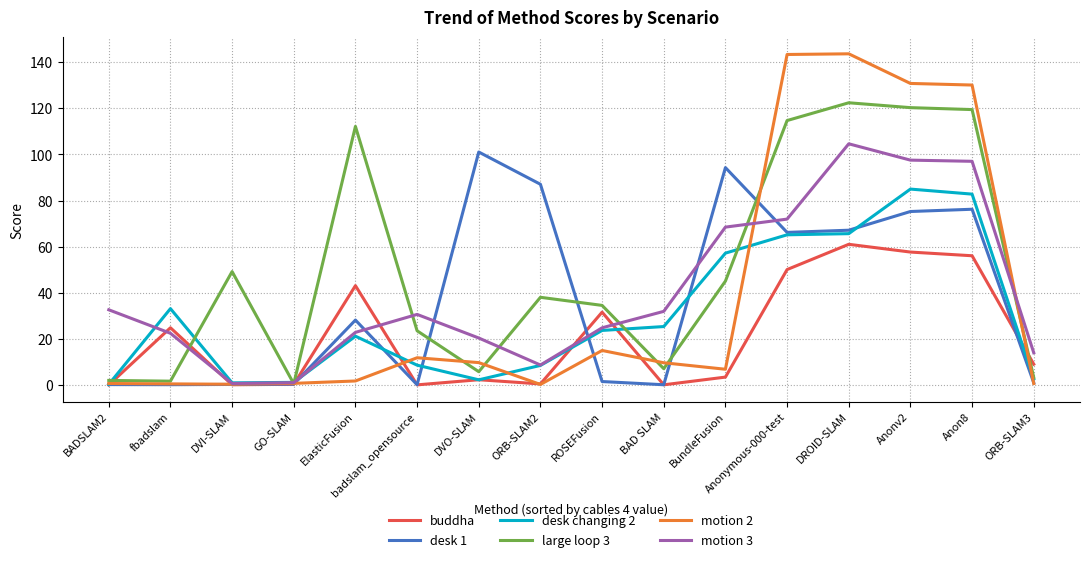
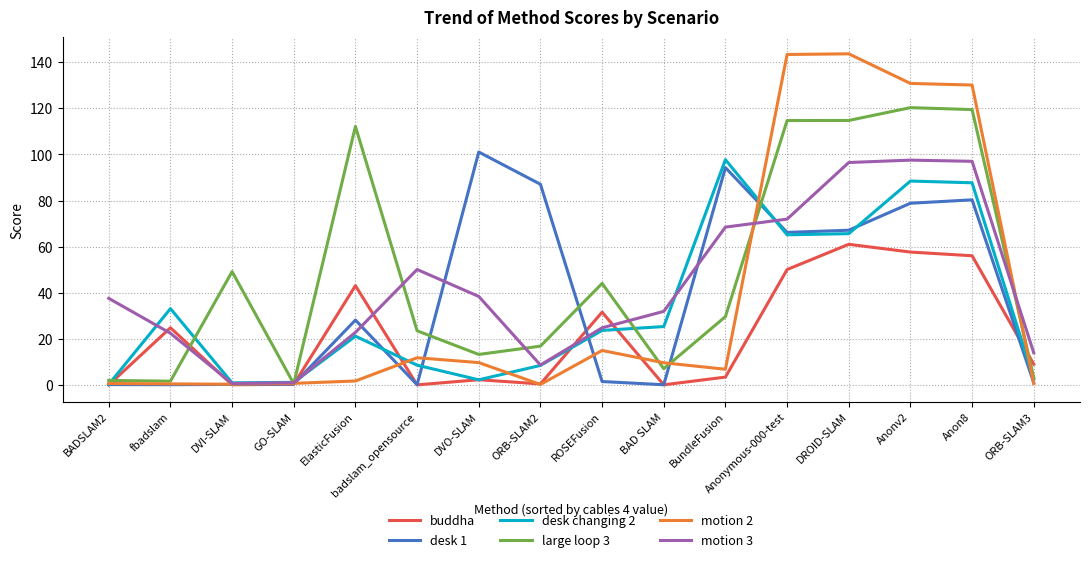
  {
    "desk 1": {
      "ElasticFusion": 28,
      "DVO-SLAM": 101,
      "ORB-SLAM2": 87,
      "ROSEFusion": 2,
      "BundleFusion": 94,
      "DROID-SLAM": 67,
-     "Anonv2": 75,
-     "Anon8": 76
+     "Anonv2": 79,
+     "Anon8": 80
    },
    "desk changing 2": {
      "fbadslam": 33,
      "ElasticFusion": 21,
      "badslam_opensource": 9,
      "ROSEFusion": 24,
      "BAD SLAM": 25,
-     "BundleFusion": 57,
+     "BundleFusion": 98,
      "DROID-SLAM": 66,
-     "Anonv2": 85,
-     "Anon8": 83
+     "Anonv2": 88,
+     "Anon8": 88
    },
    "large loop 3": {
      "BADSLAM2": 2,
      "fbadslam": 2,
      "DVI-SLAM": 49,
      "ElasticFusion": 112,
      "badslam_opensource": 24,
-     "DVO-SLAM": 6,
-     "ORB-SLAM2": 38,
-     "ROSEFusion": 35,
+     "DVO-SLAM": 13,
+     "ORB-SLAM2": 17,
+     "ROSEFusion": 44,
      "BAD SLAM": 7,
-     "BundleFusion": 45,
+     "BundleFusion": 30,
      "Anonymous-000-test": 115,
-     "DROID-SLAM": 122,
+     "DROID-SLAM": 115,
      "Anonv2": 120,
      "Anon8": 119
    },
    "motion 3": {
-     "BADSLAM2": 33,
+     "BADSLAM2": 38,
      "fbadslam": 23,
      "ElasticFusion": 23,
-     "badslam_opensource": 31,
-     "DVO-SLAM": 21,
+     "badslam_opensource": 50,
+     "DVO-SLAM": 39,
      "ROSEFusion": 25,
      "BAD SLAM": 32,
      "BundleFusion": 69,
      "Anonymous-000-test": 72,
-     "DROID-SLAM": 105,
+     "DROID-SLAM": 97,
      "Anonv2": 98,
      "Anon8": 97,
      "ORB-SLAM3": 14
    }
  }
